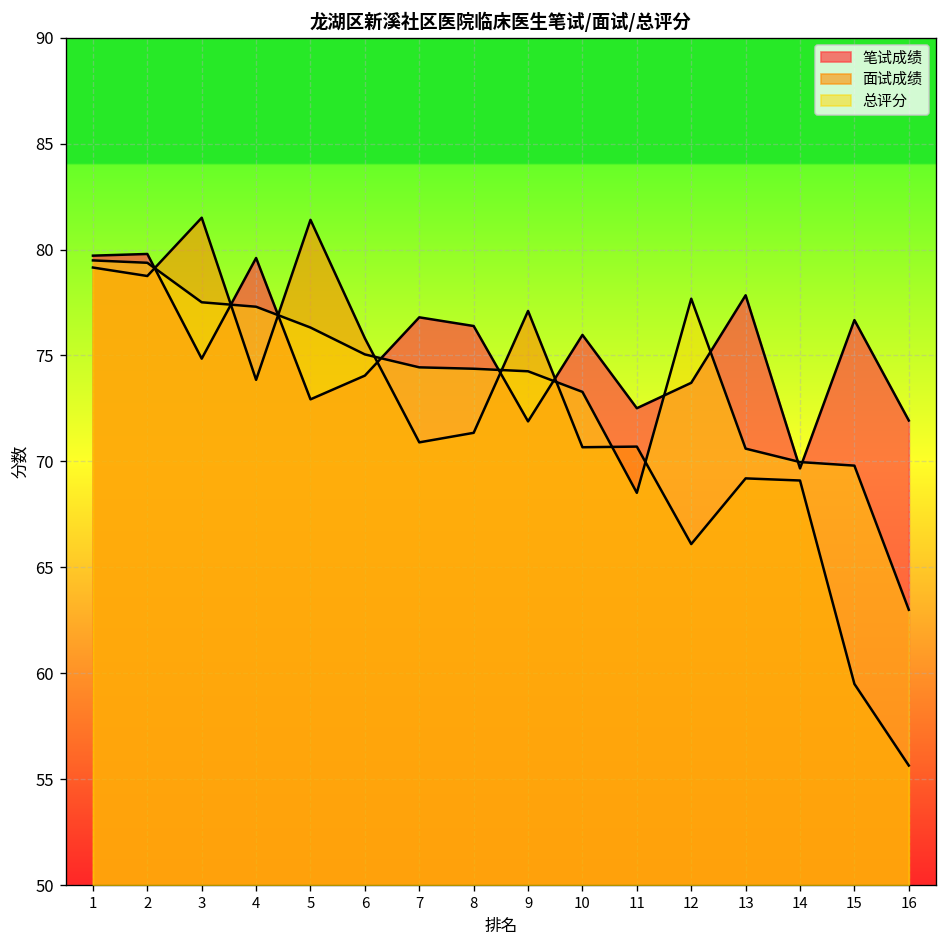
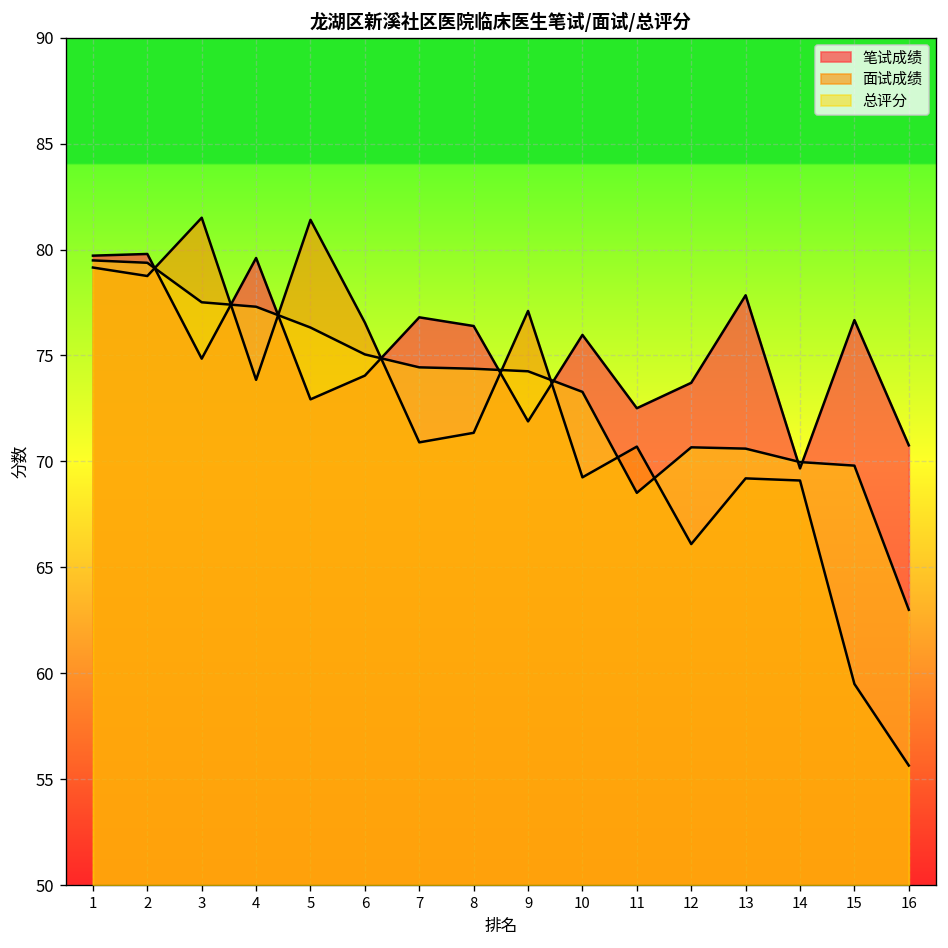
  {
    "笔试成绩": {
      "1": 79.7,
      "2": 79.8,
      "3": 74.9,
      "4": 79.6,
      "5": 72.9,
      "6": 74.1,
      "7": 76.8,
      "8": 76.4,
      "9": 71.9,
      "10": 76.0,
      "11": 72.5,
      "12": 73.7,
      "13": 77.8,
      "14": 69.7,
      "15": 76.7,
-     "16": 71.9
+     "16": 70.8
    },
    "面试成绩": {
      "1": 79.2,
      "2": 78.8,
      "3": 81.5,
      "4": 73.9,
      "5": 81.4,
-     "6": 75.8,
+     "6": 76.6,
      "7": 70.9,
      "8": 71.4,
      "9": 77.1,
-     "10": 70.7,
+     "10": 69.3,
      "11": 70.7,
      "12": 66.1,
      "13": 69.2,
      "14": 69.1,
      "15": 59.5,
      "16": 55.7
    },
    "总评分": {
      "1": 79.5,
      "2": 79.4,
      "3": 77.5,
      "4": 77.3,
      "5": 76.3,
      "6": 75.1,
      "7": 74.4,
      "8": 74.4,
      "9": 74.3,
      "10": 73.3,
      "11": 68.5,
-     "12": 77.7,
+     "12": 70.7,
      "13": 70.6,
      "14": 70.0,
      "15": 69.8,
      "16": 63.0
    }
  }
